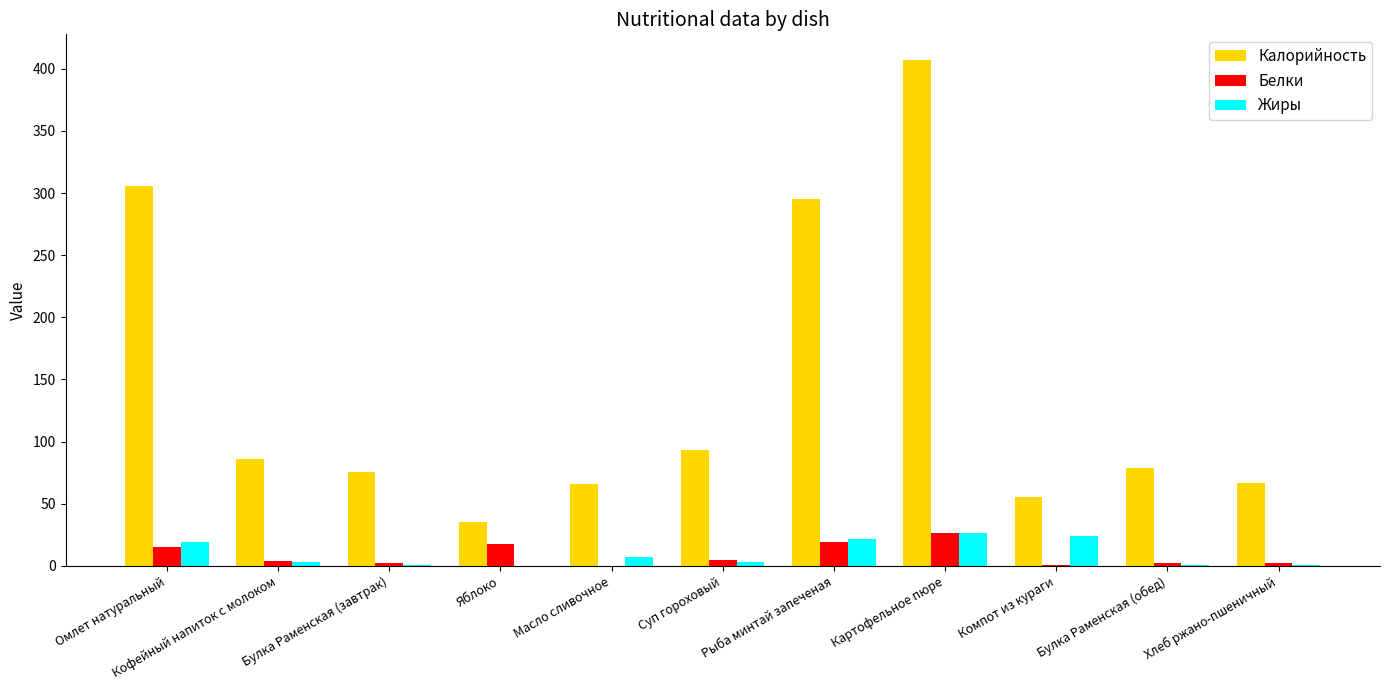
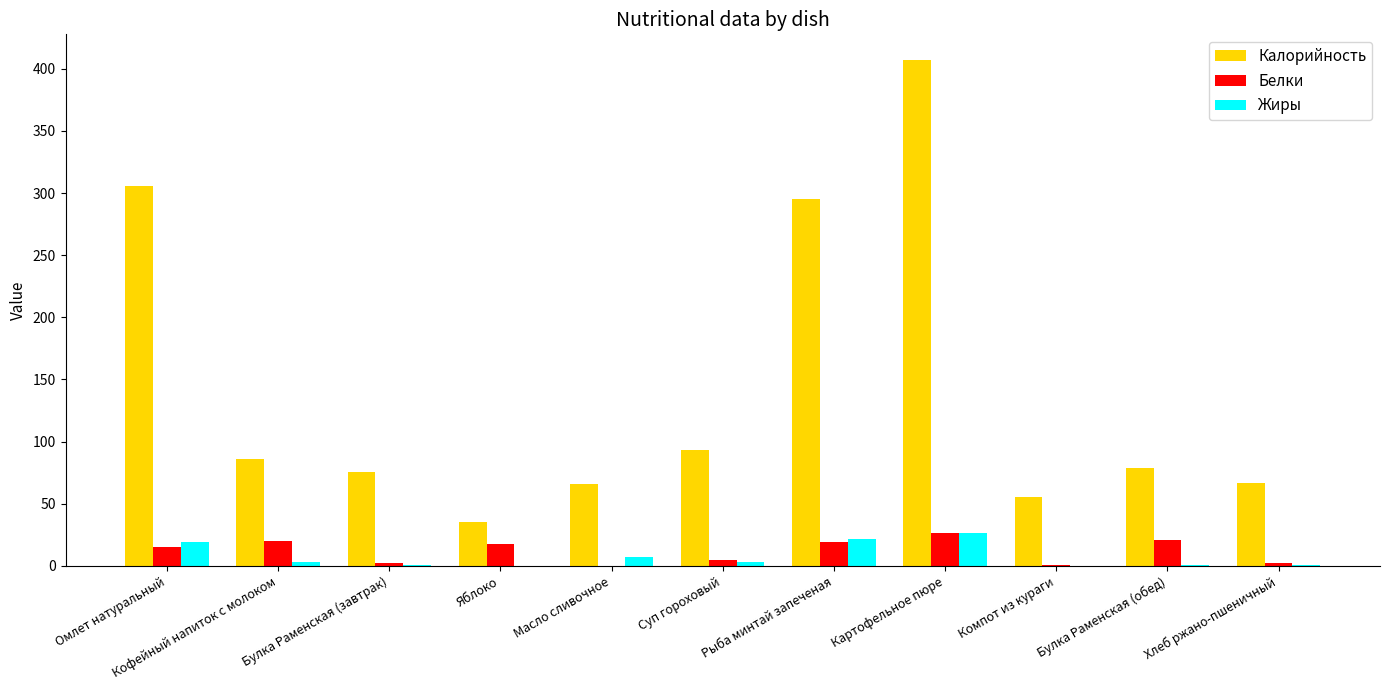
  {
    "Калорийность": {
      "Омлет натуральный": 306,
      "Кофейный напиток с молоком": 86,
      "Булка Раменская (завтрак)": 76,
      "Яблоко": 35,
      "Масло сливочное": 66,
      "Суп гороховый": 94,
      "Рыба минтай запеченая": 296,
      "Картофельное пюре": 407,
      "Компот из кураги": 55,
      "Булка Раменская (обед)": 79,
      "Хлеб ржано-пшеничный": 67
    },
    "Белки": {
      "Омлет натуральный": 15,
-     "Кофейный напиток с молоком": 4,
+     "Кофейный напиток с молоком": 20,
      "Булка Раменская (завтрак)": 2,
      "Яблоко": 18,
      "Суп гороховый": 5,
      "Рыба минтай запеченая": 19,
      "Картофельное пюре": 26,
-     "Булка Раменская (обед)": 2
+     "Булка Раменская (обед)": 21
    },
    "Жиры": {
      "Омлет натуральный": 19,
      "Кофейный напиток с молоком": 3,
      "Масло сливочное": 7,
      "Суп гороховый": 3,
      "Рыба минтай запеченая": 22,
      "Картофельное пюре": 26,
-     "Компот из кураги": 24
+     "Компот из кураги": 0
    }
  }
